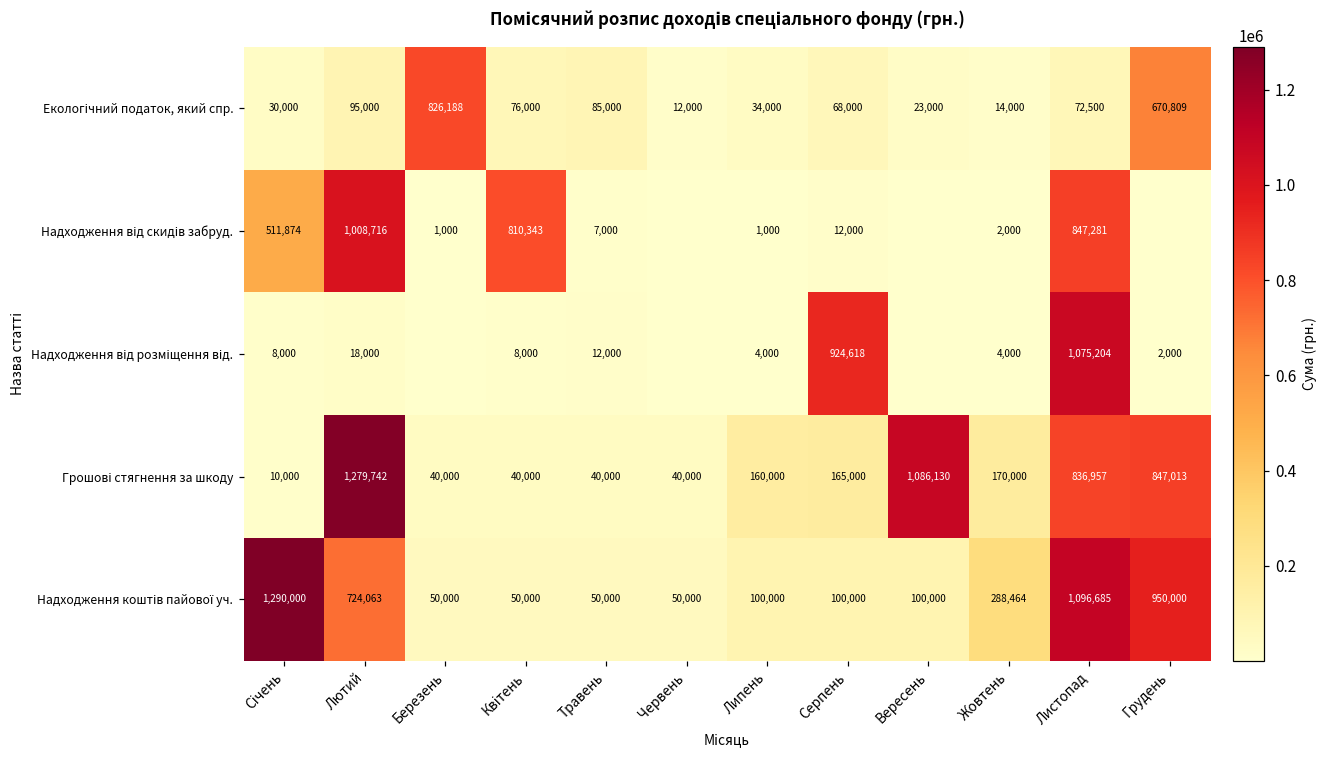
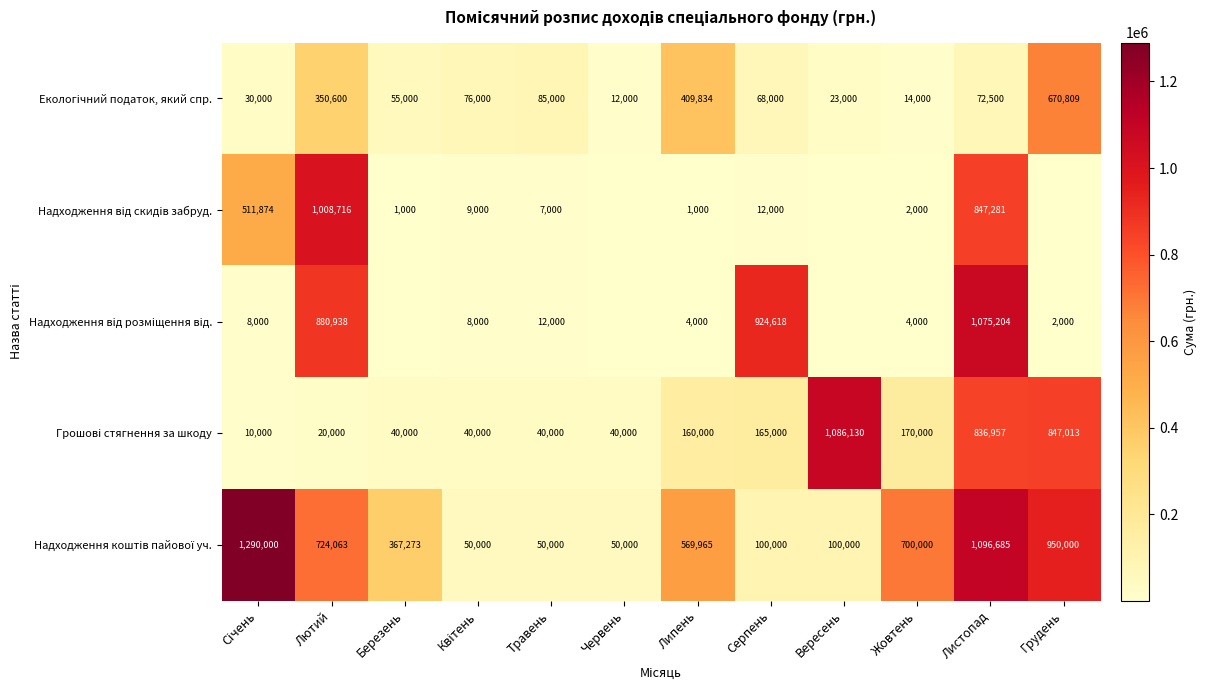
  {
    "Екологічний податок, який спр.": {
      "Січень": "30,000",
-     "Лютий": "95,000",
-     "Березень": "826,188",
+     "Лютий": "350,600",
+     "Березень": "55,000",
      "Квітень": "76,000",
      "Травень": "85,000",
      "Червень": "12,000",
-     "Липень": "34,000",
+     "Липень": "409,834",
      "Серпень": "68,000",
      "Вересень": "23,000",
      "Жовтень": "14,000",
      "Листопад": "72,500",
      "Грудень": "670,809"
    },
    "Надходження від скидів забруд.": {
      "Січень": "511,874",
      "Лютий": "1,008,716",
      "Березень": "1,000",
-     "Квітень": "810,343",
+     "Квітень": "9,000",
      "Травень": "7,000",
      "Липень": "1,000",
      "Серпень": "12,000",
      "Жовтень": "2,000",
      "Листопад": "847,281"
    },
    "Надходження від розміщення від.": {
      "Січень": "8,000",
-     "Лютий": "18,000",
+     "Лютий": "880,938",
      "Квітень": "8,000",
      "Травень": "12,000",
      "Липень": "4,000",
      "Серпень": "924,618",
      "Жовтень": "4,000",
      "Листопад": "1,075,204",
      "Грудень": "2,000"
    },
    "Грошові стягнення за шкоду": {
      "Січень": "10,000",
-     "Лютий": "1,279,742",
+     "Лютий": "20,000",
      "Березень": "40,000",
      "Квітень": "40,000",
      "Травень": "40,000",
      "Червень": "40,000",
      "Липень": "160,000",
      "Серпень": "165,000",
      "Вересень": "1,086,130",
      "Жовтень": "170,000",
      "Листопад": "836,957",
      "Грудень": "847,013"
    },
    "Надходження коштів пайової уч.": {
      "Січень": "1,290,000",
      "Лютий": "724,063",
-     "Березень": "50,000",
+     "Березень": "367,273",
      "Квітень": "50,000",
      "Травень": "50,000",
      "Червень": "50,000",
-     "Липень": "100,000",
+     "Липень": "569,965",
      "Серпень": "100,000",
      "Вересень": "100,000",
-     "Жовтень": "288,464",
+     "Жовтень": "700,000",
      "Листопад": "1,096,685",
      "Грудень": "950,000"
    }
  }
